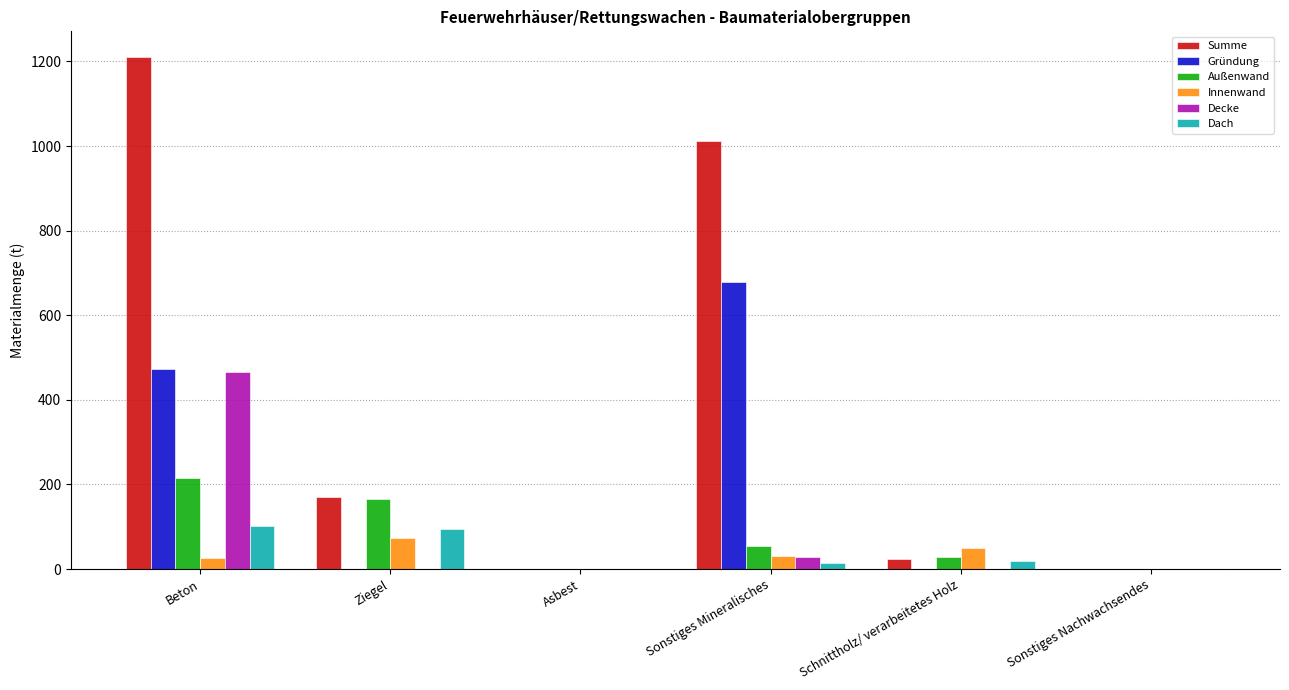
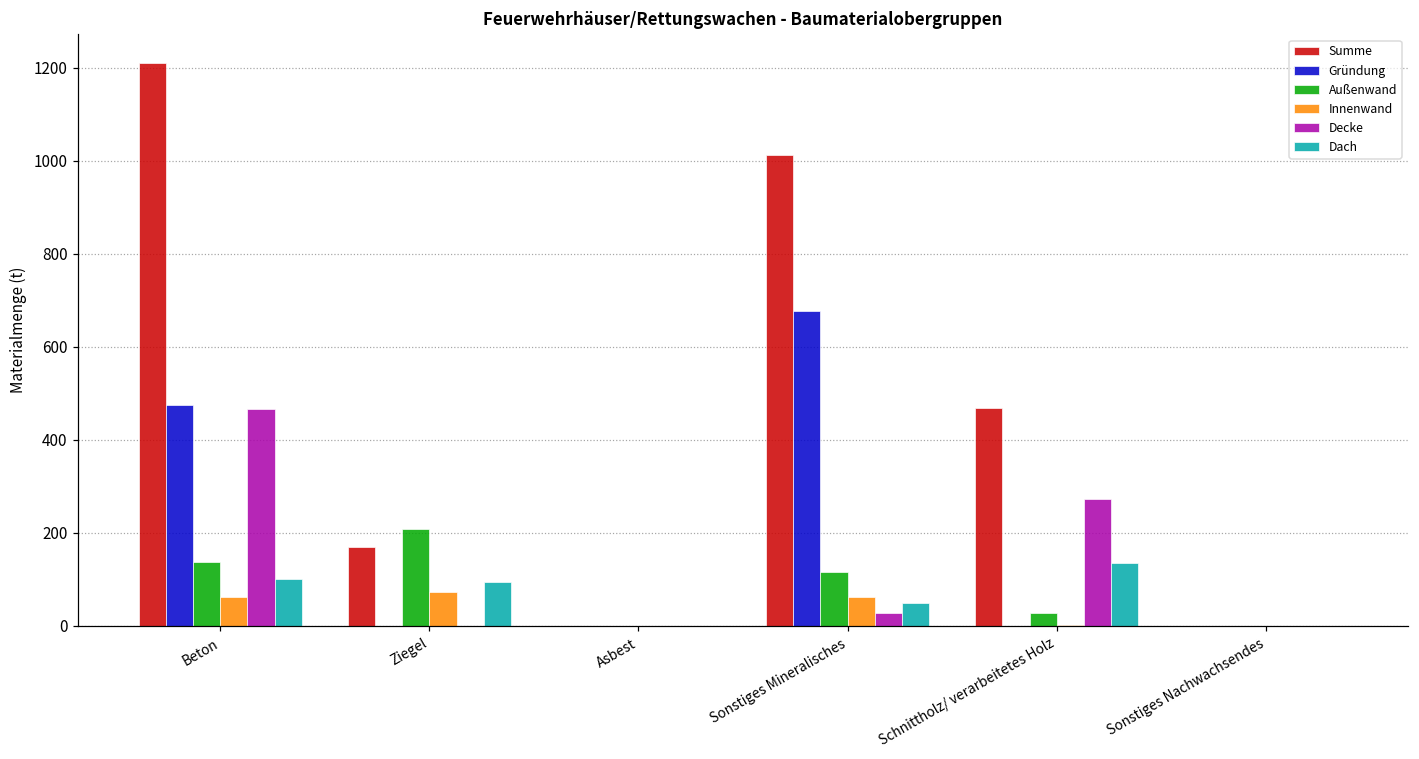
  {
    "Summe": {
      "Beton": 1210,
      "Ziegel": 170,
      "Asbest": 0,
      "Sonstiges Mineralisches": 1010,
-     "Schnittholz/ verarbeitetes Holz": 20,
+     "Schnittholz/ verarbeitetes Holz": 470,
      "Sonstiges Nachwachsendes": 0
    },
    "Gründung": {
      "Beton": 470,
      "Ziegel": 0,
      "Asbest": 0,
      "Sonstiges Mineralisches": 680,
      "Schnittholz/ verarbeitetes Holz": 0,
      "Sonstiges Nachwachsendes": 0
    },
    "Außenwand": {
-     "Beton": 220,
-     "Ziegel": 170,
+     "Beton": 140,
+     "Ziegel": 210,
      "Asbest": 0,
-     "Sonstiges Mineralisches": 50,
+     "Sonstiges Mineralisches": 120,
      "Schnittholz/ verarbeitetes Holz": 30,
      "Sonstiges Nachwachsendes": 0
    },
    "Innenwand": {
-     "Beton": 30,
+     "Beton": 60,
      "Ziegel": 70,
      "Asbest": 0,
-     "Sonstiges Mineralisches": 30,
-     "Schnittholz/ verarbeitetes Holz": 50,
+     "Sonstiges Mineralisches": 60,
+     "Schnittholz/ verarbeitetes Holz": 0,
      "Sonstiges Nachwachsendes": 0
    },
    "Decke": {
      "Beton": 470,
      "Ziegel": 0,
      "Asbest": 0,
      "Sonstiges Mineralisches": 30,
-     "Schnittholz/ verarbeitetes Holz": 0,
+     "Schnittholz/ verarbeitetes Holz": 270,
      "Sonstiges Nachwachsendes": 0
    },
    "Dach": {
      "Beton": 100,
      "Ziegel": 90,
      "Asbest": 0,
-     "Sonstiges Mineralisches": 10,
-     "Schnittholz/ verarbeitetes Holz": 20,
+     "Sonstiges Mineralisches": 50,
+     "Schnittholz/ verarbeitetes Holz": 140,
      "Sonstiges Nachwachsendes": 0
    }
  }
